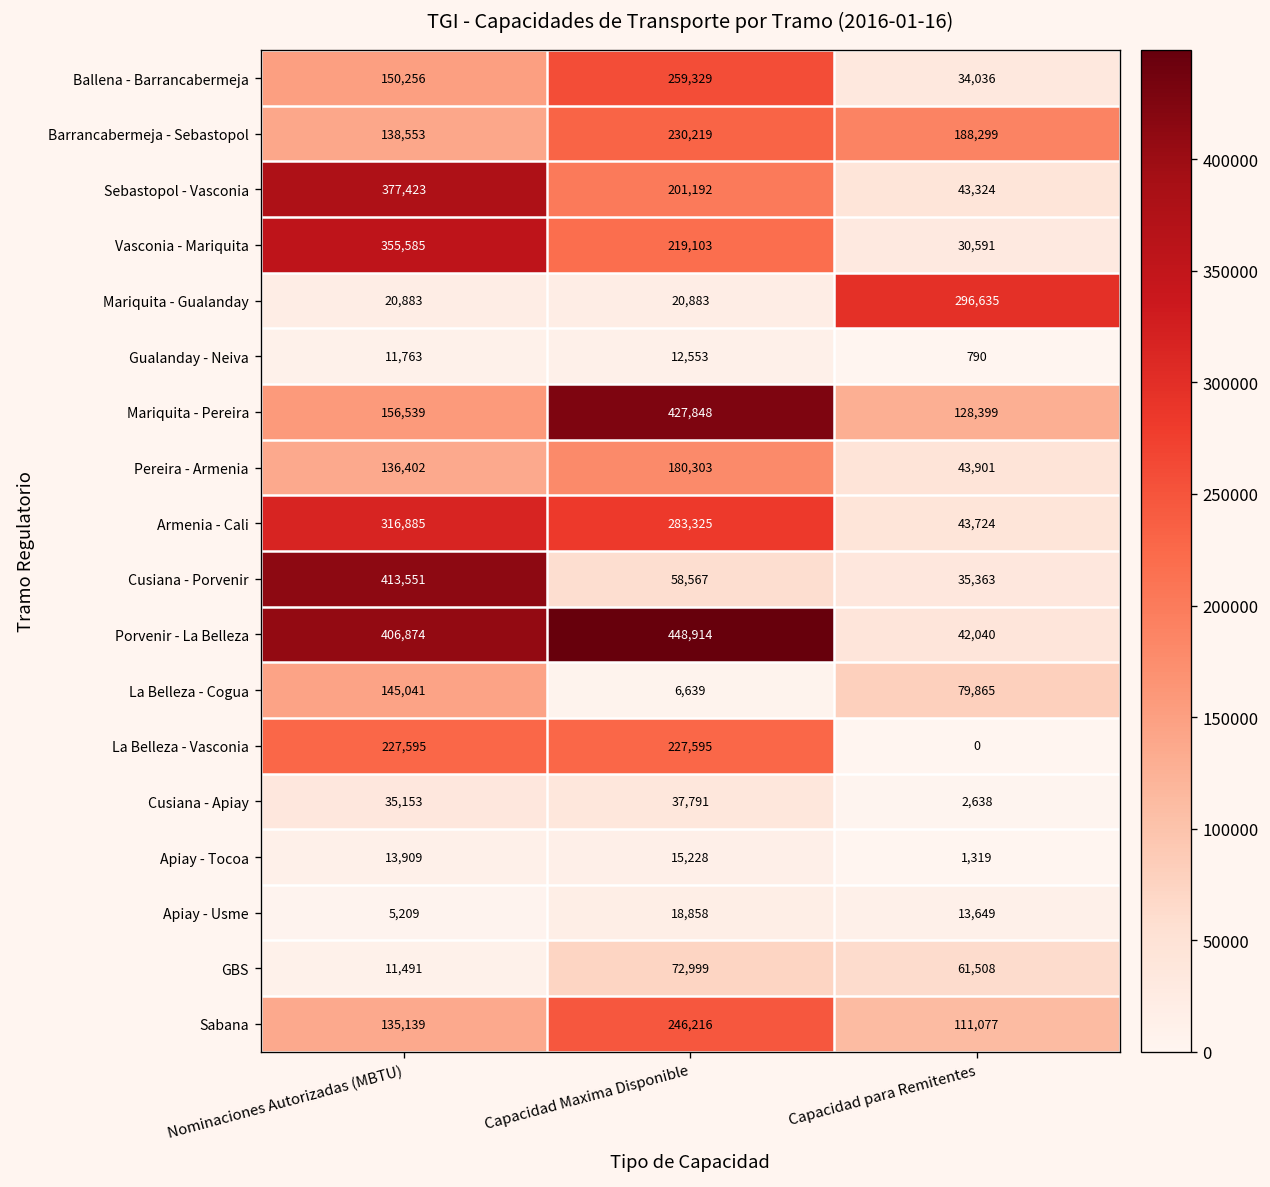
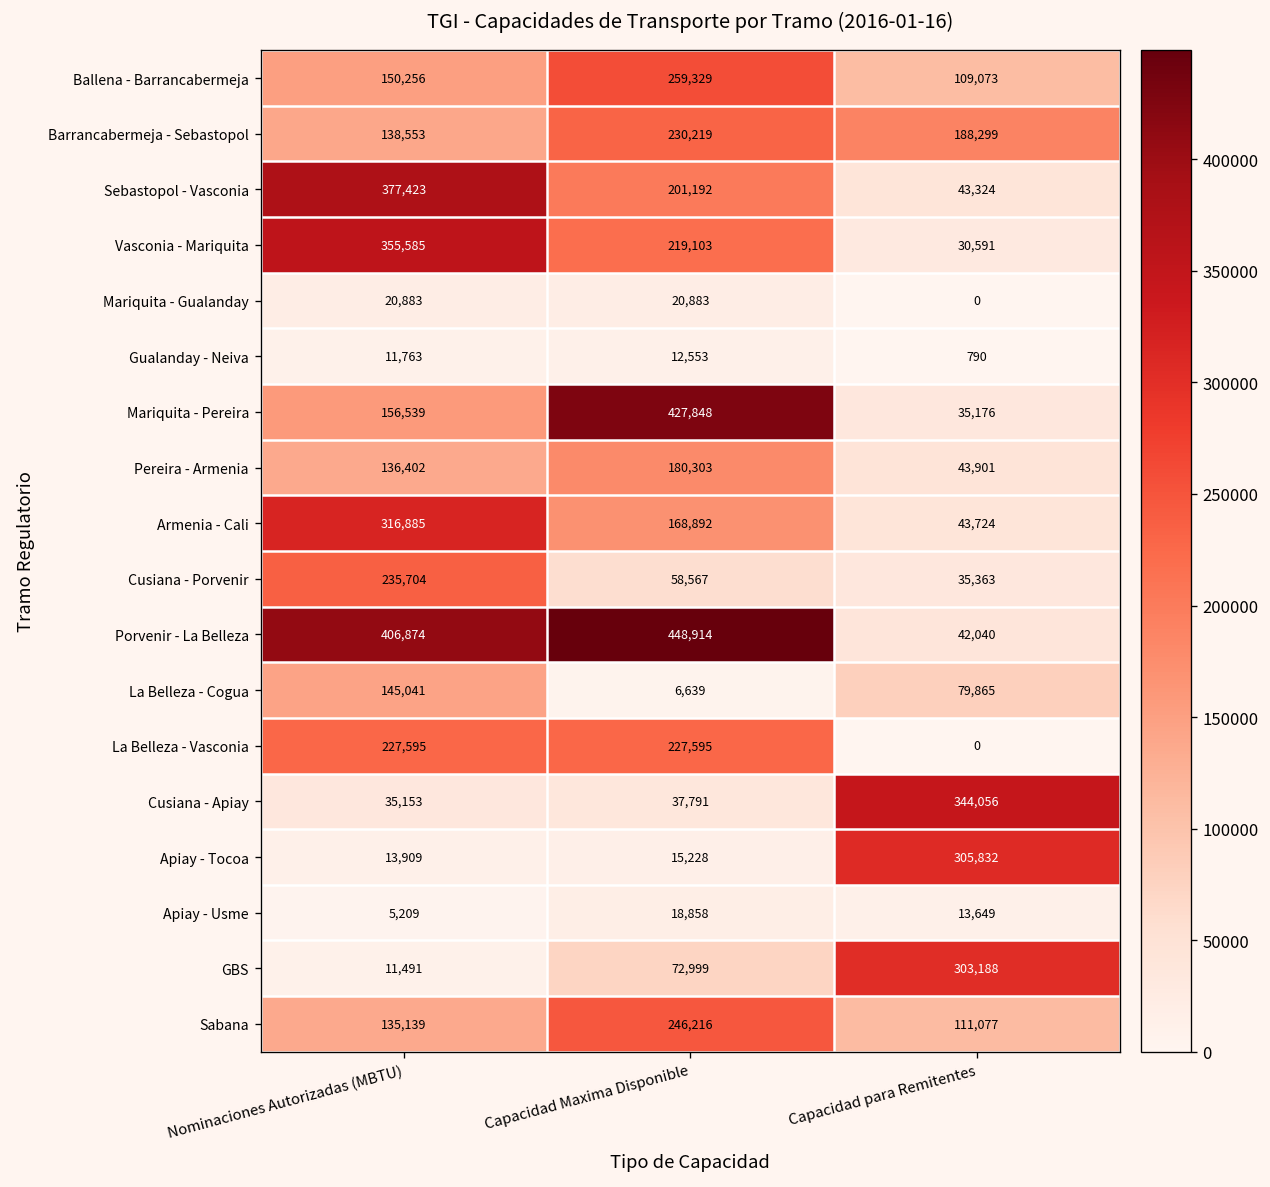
  {
    "Ballena - Barrancabermeja": {
      "Nominaciones Autorizadas (MBTU)": "150,256",
      "Capacidad Maxima Disponible": "259,329",
-     "Capacidad para Remitentes": "34,036"
+     "Capacidad para Remitentes": "109,073"
    },
    "Barrancabermeja - Sebastopol": {
      "Nominaciones Autorizadas (MBTU)": "138,553",
      "Capacidad Maxima Disponible": "230,219",
      "Capacidad para Remitentes": "188,299"
    },
    "Sebastopol - Vasconia": {
      "Nominaciones Autorizadas (MBTU)": "377,423",
      "Capacidad Maxima Disponible": "201,192",
      "Capacidad para Remitentes": "43,324"
    },
    "Vasconia - Mariquita": {
      "Nominaciones Autorizadas (MBTU)": "355,585",
      "Capacidad Maxima Disponible": "219,103",
      "Capacidad para Remitentes": "30,591"
    },
    "Mariquita - Gualanday": {
      "Nominaciones Autorizadas (MBTU)": "20,883",
      "Capacidad Maxima Disponible": "20,883",
-     "Capacidad para Remitentes": "296,635"
+     "Capacidad para Remitentes": "0"
    },
    "Gualanday - Neiva": {
      "Nominaciones Autorizadas (MBTU)": "11,763",
      "Capacidad Maxima Disponible": "12,553",
      "Capacidad para Remitentes": "790"
    },
    "Mariquita - Pereira": {
      "Nominaciones Autorizadas (MBTU)": "156,539",
      "Capacidad Maxima Disponible": "427,848",
-     "Capacidad para Remitentes": "128,399"
+     "Capacidad para Remitentes": "35,176"
    },
    "Pereira - Armenia": {
      "Nominaciones Autorizadas (MBTU)": "136,402",
      "Capacidad Maxima Disponible": "180,303",
      "Capacidad para Remitentes": "43,901"
    },
    "Armenia - Cali": {
      "Nominaciones Autorizadas (MBTU)": "316,885",
-     "Capacidad Maxima Disponible": "283,325",
+     "Capacidad Maxima Disponible": "168,892",
      "Capacidad para Remitentes": "43,724"
    },
    "Cusiana - Porvenir": {
-     "Nominaciones Autorizadas (MBTU)": "413,551",
+     "Nominaciones Autorizadas (MBTU)": "235,704",
      "Capacidad Maxima Disponible": "58,567",
      "Capacidad para Remitentes": "35,363"
    },
    "Porvenir - La Belleza": {
      "Nominaciones Autorizadas (MBTU)": "406,874",
      "Capacidad Maxima Disponible": "448,914",
      "Capacidad para Remitentes": "42,040"
    },
    "La Belleza - Cogua": {
      "Nominaciones Autorizadas (MBTU)": "145,041",
      "Capacidad Maxima Disponible": "6,639",
      "Capacidad para Remitentes": "79,865"
    },
    "La Belleza - Vasconia": {
      "Nominaciones Autorizadas (MBTU)": "227,595",
      "Capacidad Maxima Disponible": "227,595",
      "Capacidad para Remitentes": "0"
    },
    "Cusiana - Apiay": {
      "Nominaciones Autorizadas (MBTU)": "35,153",
      "Capacidad Maxima Disponible": "37,791",
-     "Capacidad para Remitentes": "2,638"
+     "Capacidad para Remitentes": "344,056"
    },
    "Apiay - Tocoa": {
      "Nominaciones Autorizadas (MBTU)": "13,909",
      "Capacidad Maxima Disponible": "15,228",
-     "Capacidad para Remitentes": "1,319"
+     "Capacidad para Remitentes": "305,832"
    },
    "Apiay - Usme": {
      "Nominaciones Autorizadas (MBTU)": "5,209",
      "Capacidad Maxima Disponible": "18,858",
      "Capacidad para Remitentes": "13,649"
    },
    "GBS": {
      "Nominaciones Autorizadas (MBTU)": "11,491",
      "Capacidad Maxima Disponible": "72,999",
-     "Capacidad para Remitentes": "61,508"
+     "Capacidad para Remitentes": "303,188"
    },
    "Sabana": {
      "Nominaciones Autorizadas (MBTU)": "135,139",
      "Capacidad Maxima Disponible": "246,216",
      "Capacidad para Remitentes": "111,077"
    }
  }
